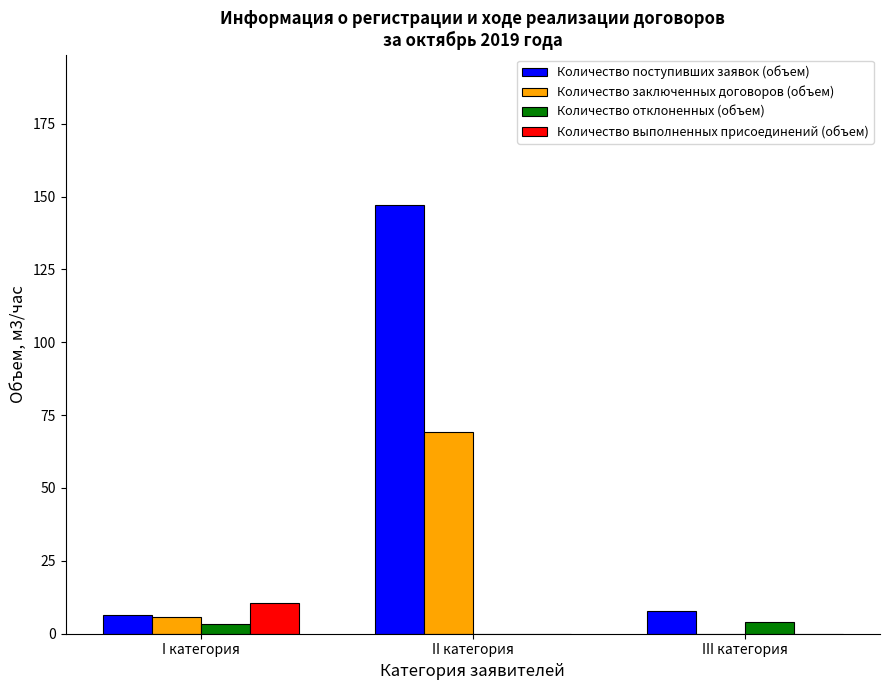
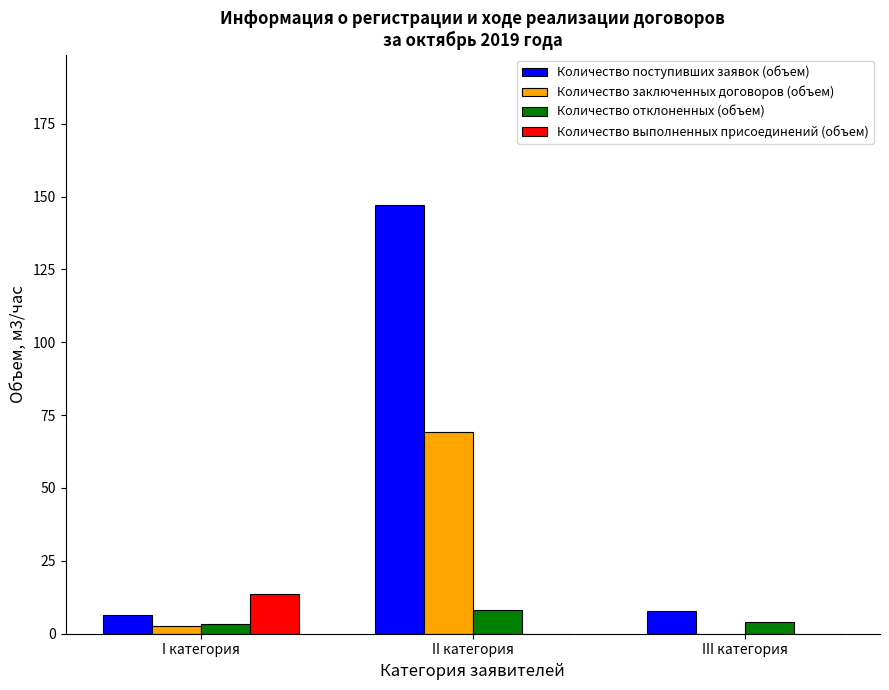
  {
    "Количество поступивших заявок (объем)": {
      "I категория": 6,
      "II категория": 147,
      "III категория": 8
    },
    "Количество заключенных договоров (объем)": {
-     "I категория": 6,
+     "I категория": 3,
      "II категория": 69,
      "III категория": 0
    },
    "Количество отклоненных (объем)": {
      "I категория": 4,
-     "II категория": 0,
+     "II категория": 8,
      "III категория": 4
    },
    "Количество выполненных присоединений (объем)": {
-     "I категория": 11,
+     "I категория": 14,
      "II категория": 0,
      "III категория": 0
    }
  }
